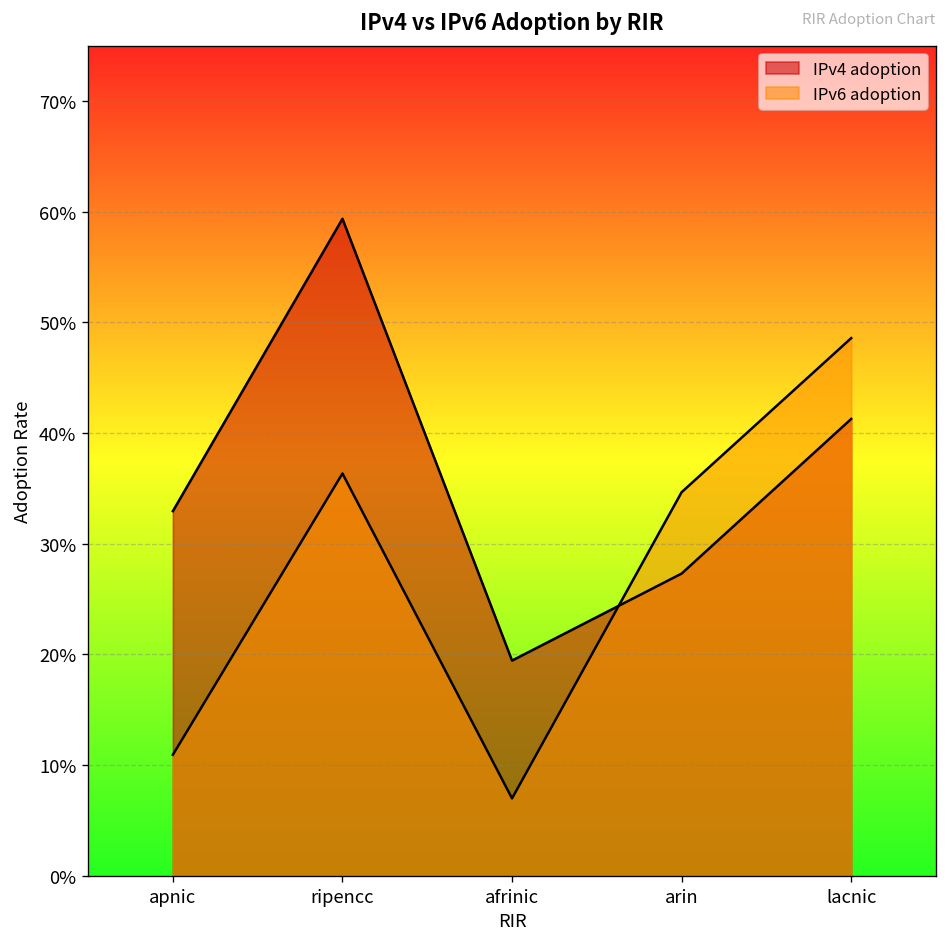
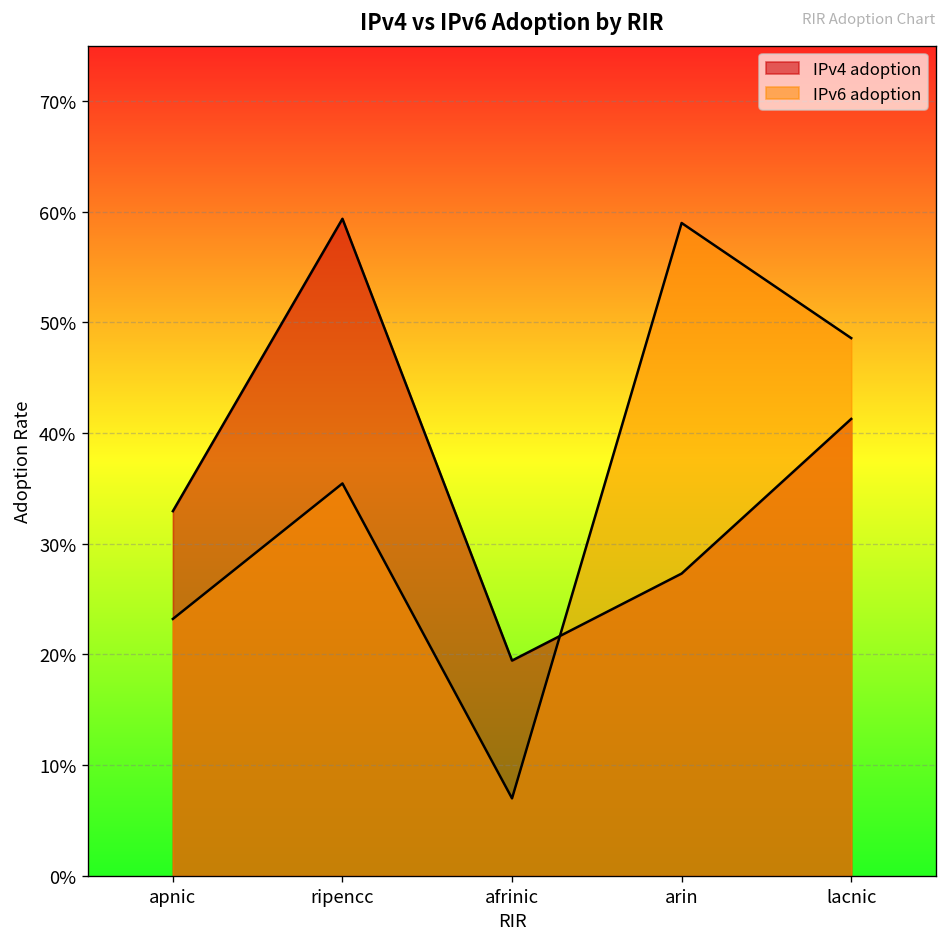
  {
    "IPv4 adoption": {
      "apnic": "33%",
      "ripencc": "59%",
      "afrinic": "19%",
      "arin": "27%",
      "lacnic": "41%"
    },
    "IPv6 adoption": {
-     "apnic": "11%",
-     "ripencc": "36%",
+     "apnic": "23%",
+     "ripencc": "35%",
      "afrinic": "7%",
-     "arin": "35%",
+     "arin": "59%",
      "lacnic": "49%"
    }
  }
